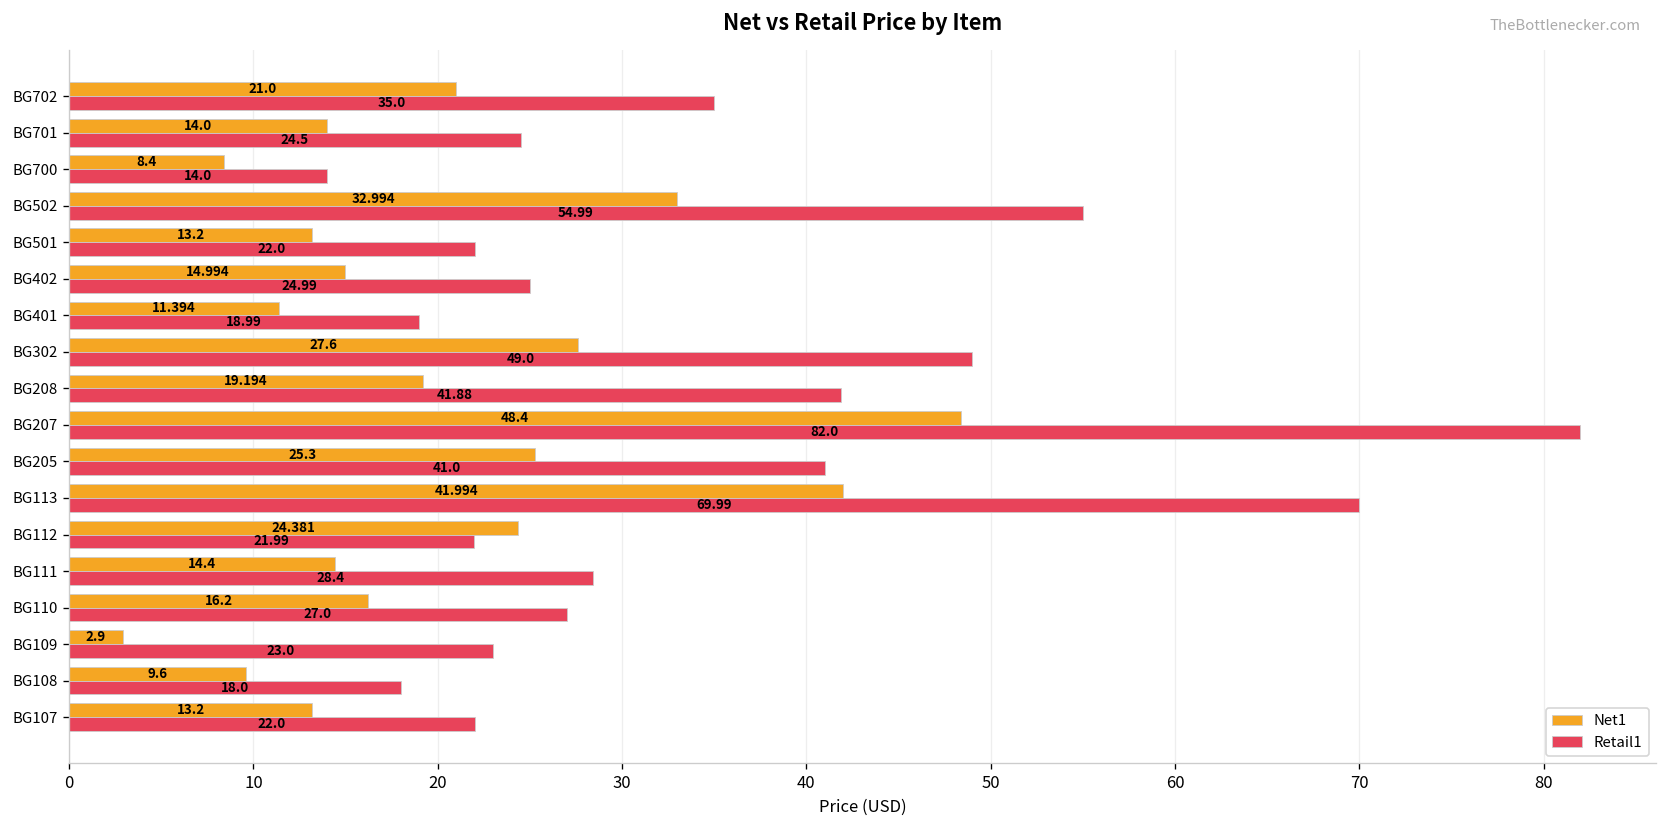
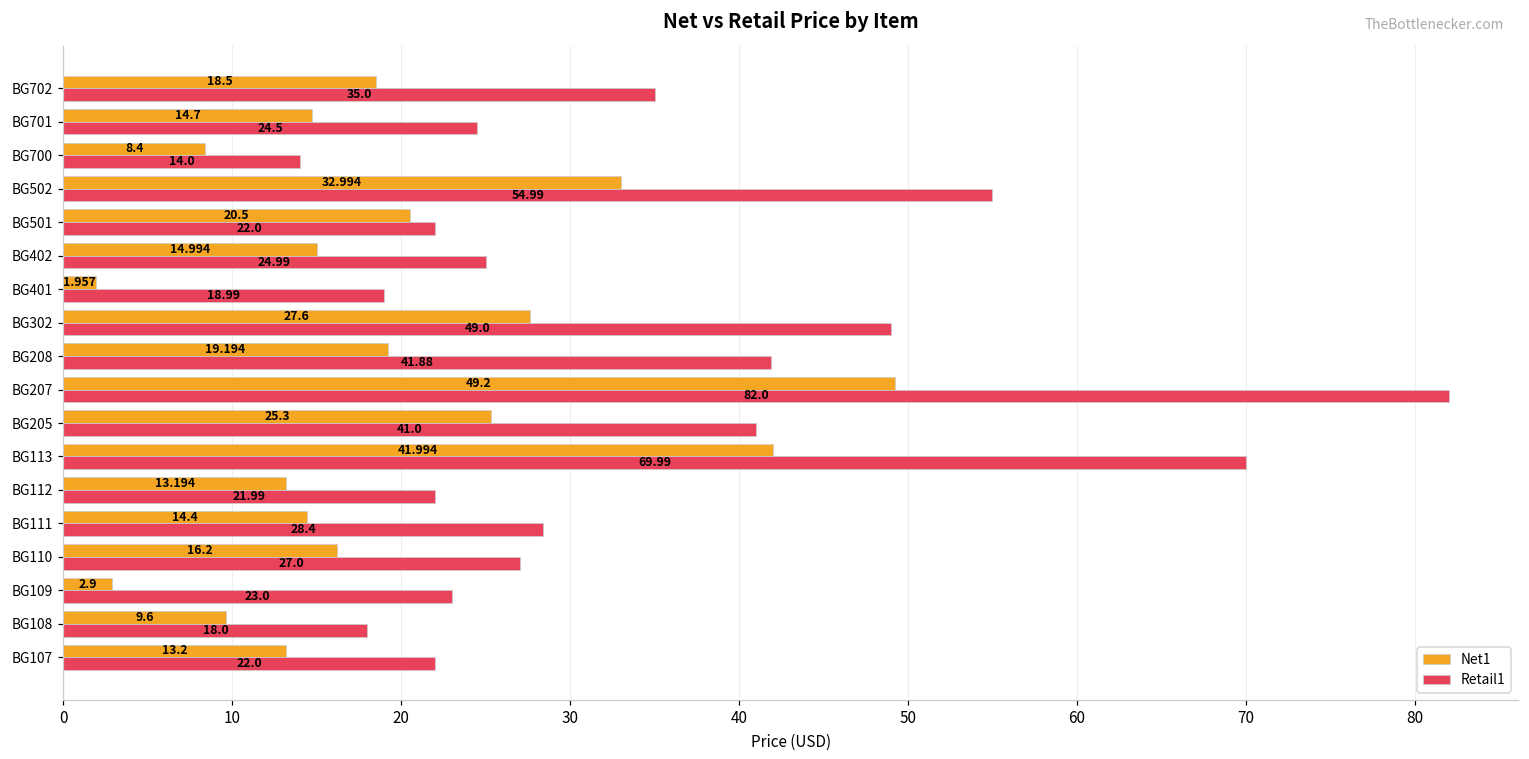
  {
    "Net1": {
-     "BG702": 21.0,
-     "BG701": 14.0,
+     "BG702": 18.5,
+     "BG701": 14.7,
      "BG700": 8.4,
      "BG502": 32.994,
-     "BG501": 13.2,
+     "BG501": 20.5,
      "BG402": 14.994,
-     "BG401": 11.394,
+     "BG401": 1.957,
      "BG302": 27.6,
      "BG208": 19.194,
-     "BG207": 48.4,
+     "BG207": 49.2,
      "BG205": 25.3,
      "BG113": 41.994,
-     "BG112": 24.381,
+     "BG112": 13.194,
      "BG111": 14.4,
      "BG110": 16.2,
      "BG109": 2.9,
      "BG108": 9.6,
      "BG107": 13.2
    },
    "Retail1": {
      "BG702": 35.0,
      "BG701": 24.5,
      "BG700": 14.0,
      "BG502": 54.99,
      "BG501": 22.0,
      "BG402": 24.99,
      "BG401": 18.99,
      "BG302": 49.0,
      "BG208": 41.88,
      "BG207": 82.0,
      "BG205": 41.0,
      "BG113": 69.99,
      "BG112": 21.99,
      "BG111": 28.4,
      "BG110": 27.0,
      "BG109": 23.0,
      "BG108": 18.0,
      "BG107": 22.0
    }
  }
